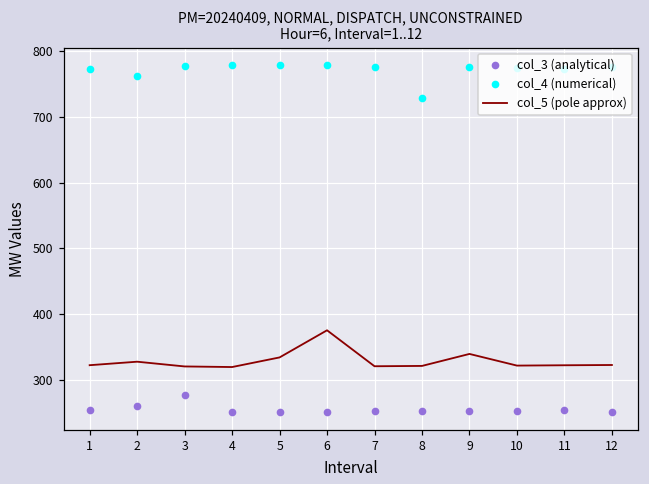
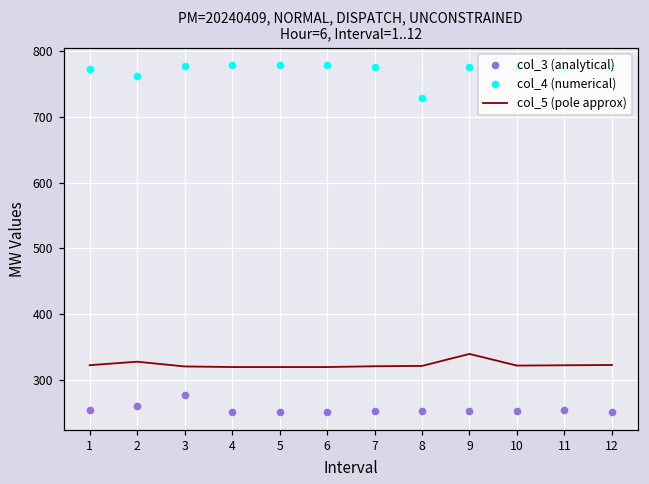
  {
    "col_3 (analytical)": {
      "1": 250,
      "2": 260,
      "3": 280,
      "4": 250,
      "5": 250,
      "6": 250,
      "7": 250,
      "8": 250,
      "9": 250,
      "10": 250,
      "11": 250,
      "12": 250
    },
    "col_4 (numerical)": {
      "1": 770,
      "2": 760,
      "3": 780,
      "4": 780,
      "5": 780,
      "6": 780,
      "7": 780,
      "8": 730,
      "9": 770
    },
    "col_5 (pole approx)": {
      "1": 320,
      "2": 330,
      "3": 320,
      "4": 320,
-     "5": 330,
-     "6": 380,
+     "5": 320,
+     "6": 320,
      "7": 320,
      "8": 320,
      "9": 340,
      "10": 320,
      "11": 320,
      "12": 320
    }
  }
